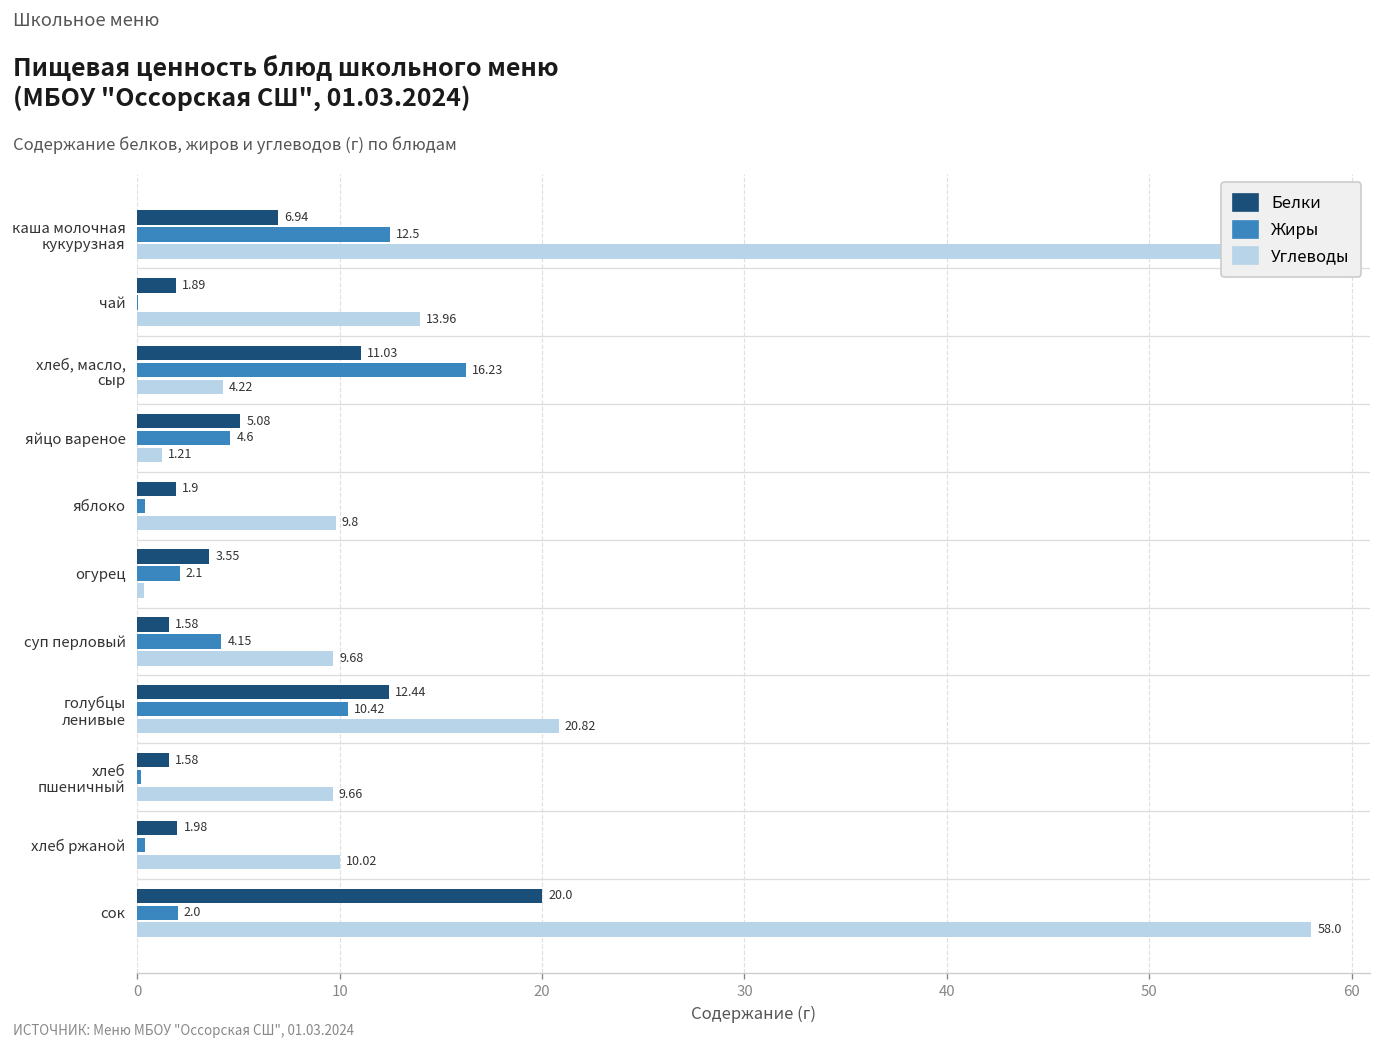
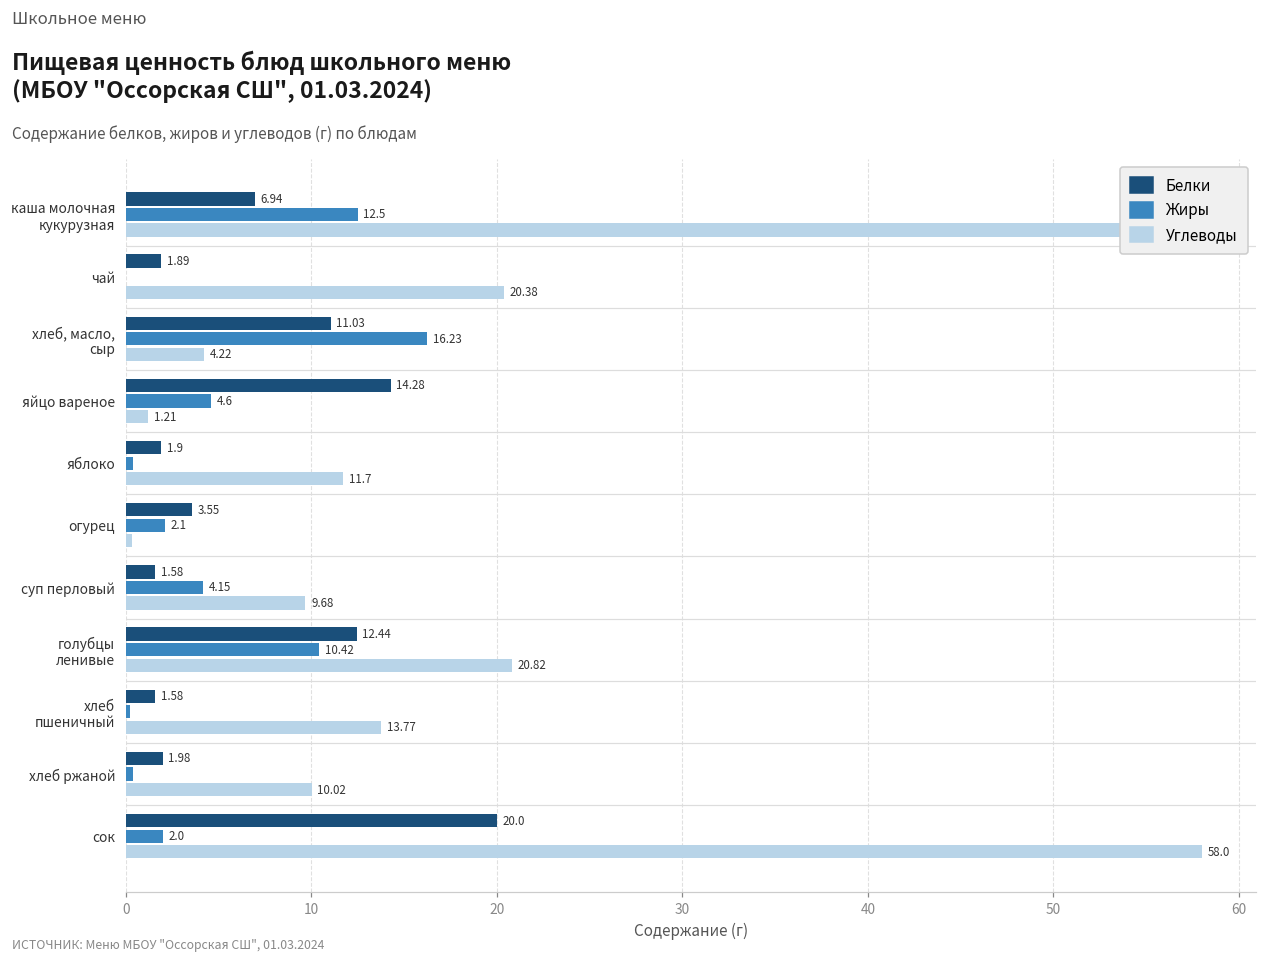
  {
    "Белки": {
      "каша молочная кукурузная": 6.94,
      "чай": 1.89,
      "хлеб, масло, сыр": 11.03,
-     "яйцо вареное": 5.08,
+     "яйцо вареное": 14.28,
      "яблоко": 1.9,
      "огурец": 3.55,
      "суп перловый": 1.58,
      "голубцы ленивые": 12.44,
      "хлеб пшеничный": 1.58,
      "хлеб ржаной": 1.98,
      "сок": 20.0
    },
    "Жиры": {
      "каша молочная кукурузная": 12.5,
      "хлеб, масло, сыр": 16.23,
      "яйцо вареное": 4.6,
      "огурец": 2.1,
      "суп перловый": 4.15,
      "голубцы ленивые": 10.42,
      "сок": 2.0
    },
    "Углеводы": {
-     "чай": 13.96,
+     "чай": 20.38,
      "хлеб, масло, сыр": 4.22,
      "яйцо вареное": 1.21,
-     "яблоко": 9.8,
+     "яблоко": 11.7,
      "суп перловый": 9.68,
      "голубцы ленивые": 20.82,
-     "хлеб пшеничный": 9.66,
+     "хлеб пшеничный": 13.77,
      "хлеб ржаной": 10.02,
      "сок": 58.0
    }
  }
